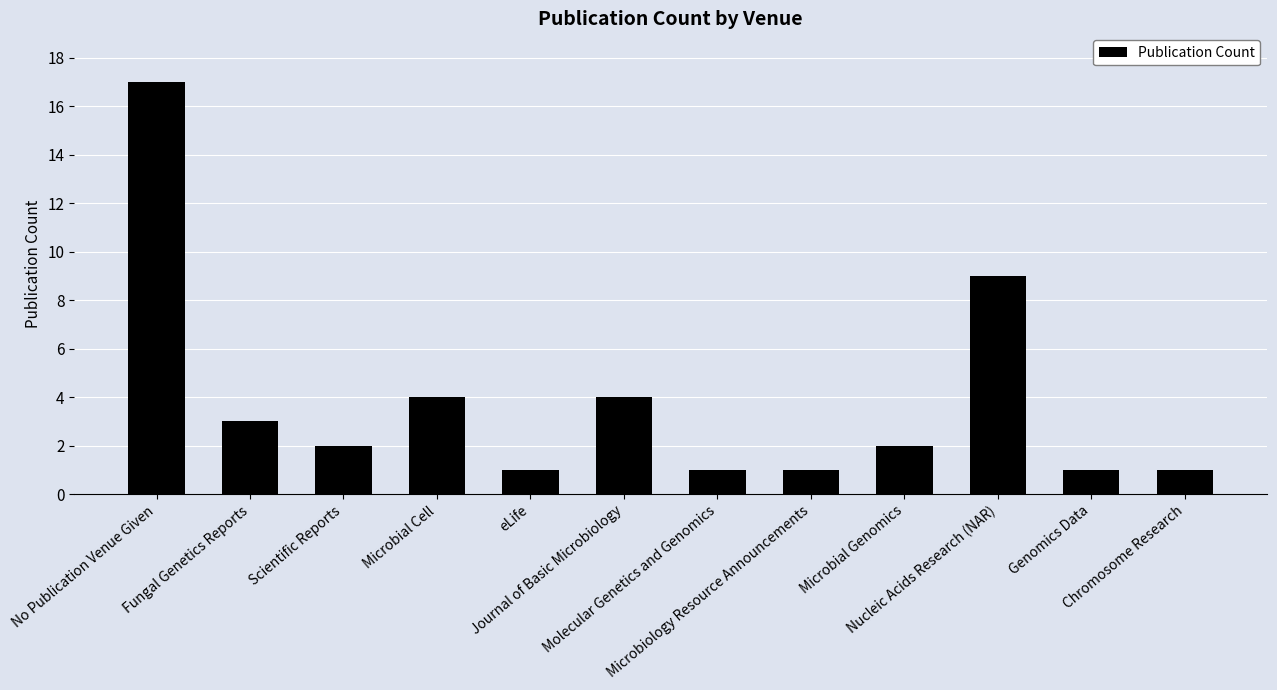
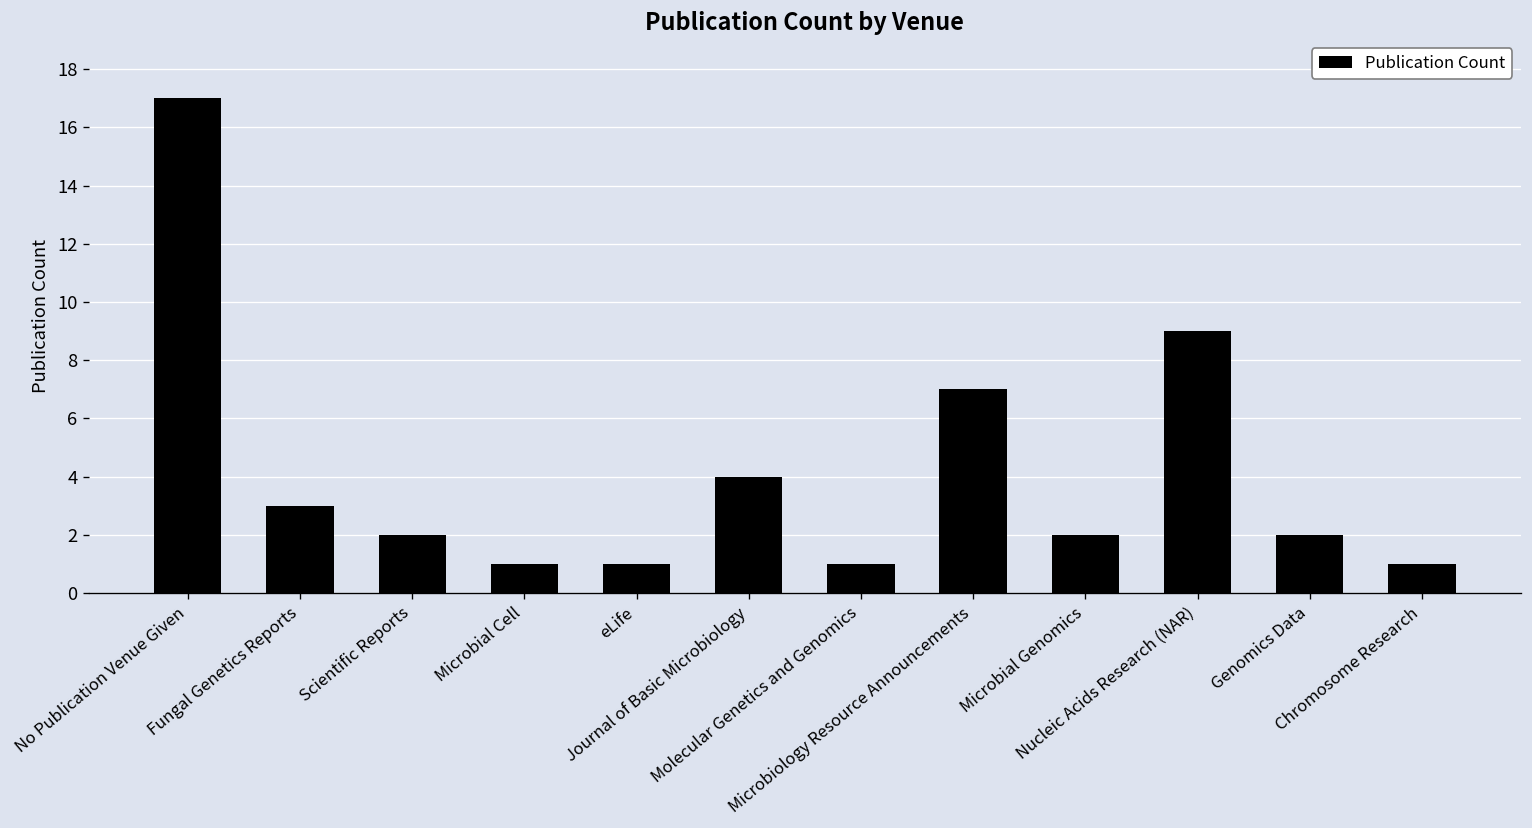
  {
    "No Publication Venue Given": 17,
    "Fungal Genetics Reports": 3,
    "Scientific Reports": 2,
-   "Microbial Cell": 4,
+   "Microbial Cell": 1,
    "eLife": 1,
    "Journal of Basic Microbiology": 4,
    "Molecular Genetics and Genomics": 1,
-   "Microbiology Resource Announcements": 1,
+   "Microbiology Resource Announcements": 7,
    "Microbial Genomics": 2,
    "Nucleic Acids Research (NAR)": 9,
-   "Genomics Data": 1,
+   "Genomics Data": 2,
    "Chromosome Research": 1
  }
